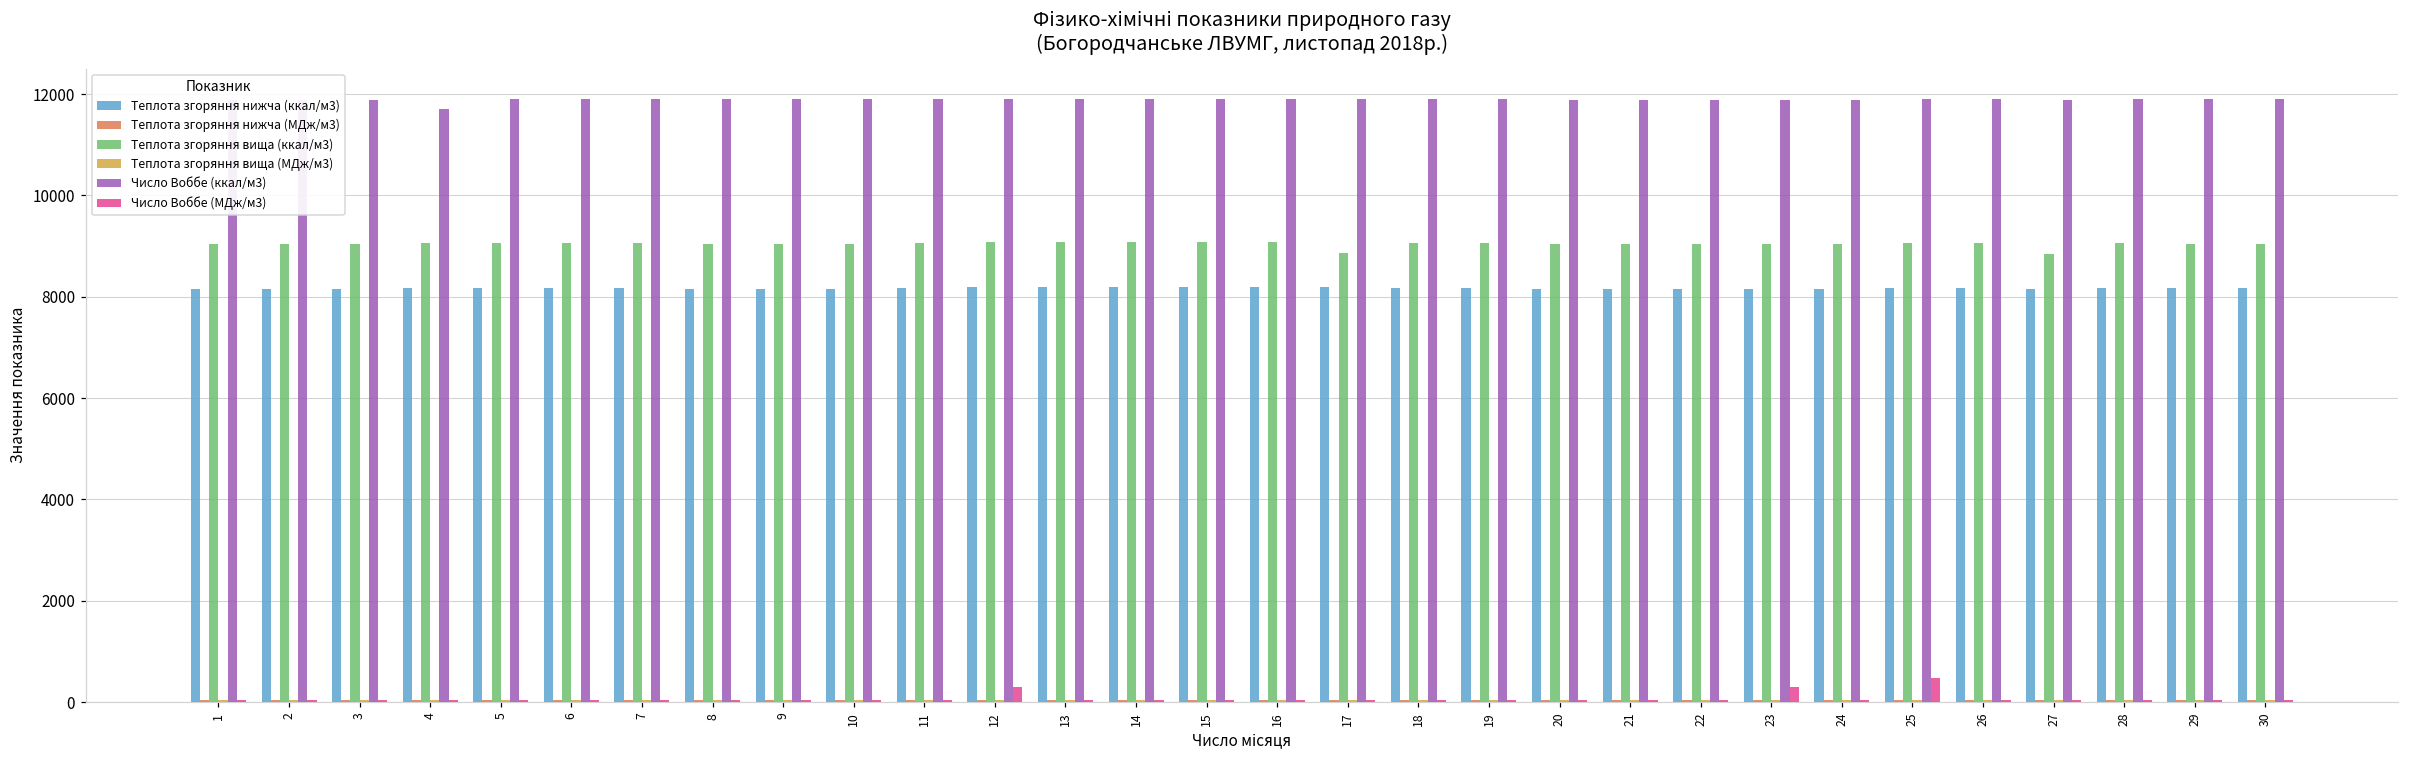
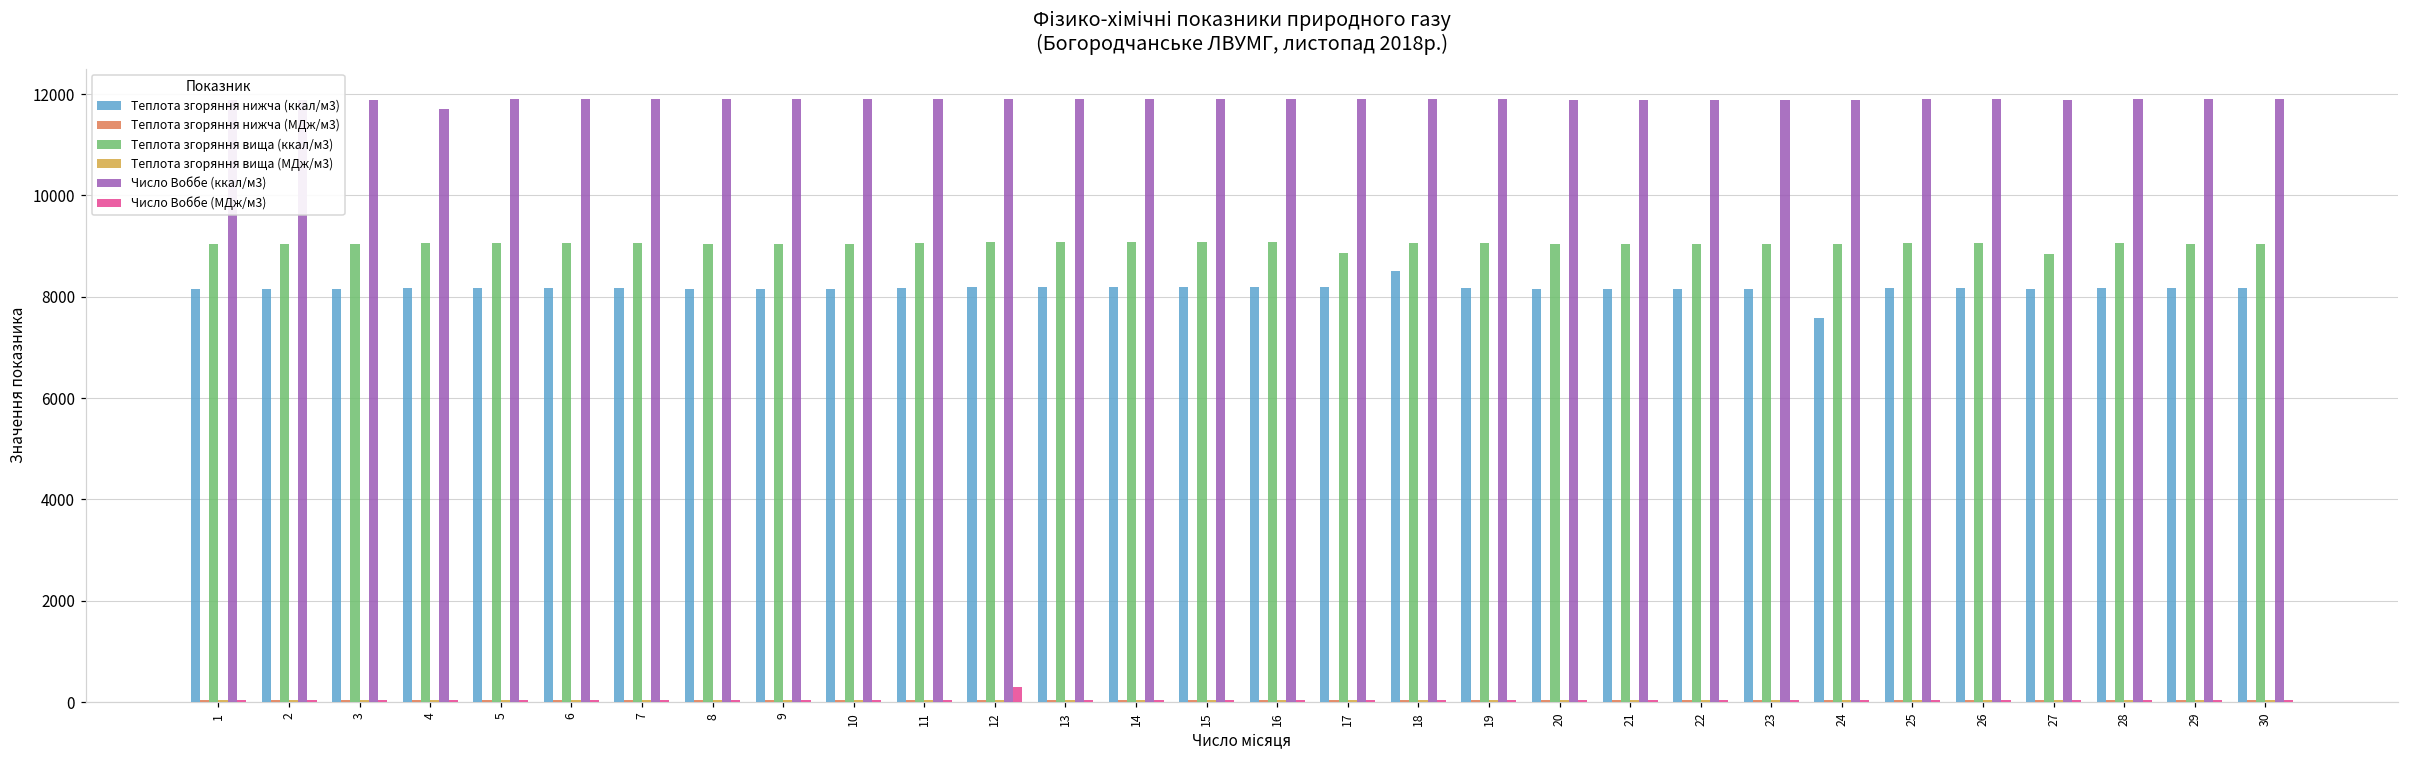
  {
    "Теплота згоряння нижча (ккал/м3)": {
      "1": 8200,
      "2": 8200,
      "3": 8200,
      "4": 8200,
      "5": 8200,
      "6": 8200,
      "7": 8200,
      "8": 8200,
      "9": 8200,
      "10": 8200,
      "11": 8200,
      "12": 8200,
      "13": 8200,
      "14": 8200,
      "15": 8200,
      "16": 8200,
      "17": 8200,
-     "18": 8200,
+     "18": 8500,
      "19": 8200,
      "20": 8200,
      "21": 8200,
      "22": 8200,
      "23": 8200,
-     "24": 8200,
+     "24": 7600,
      "25": 8200,
      "26": 8200,
      "27": 8200,
      "28": 8200,
      "29": 8200,
      "30": 8200
    },
    "Теплота згоряння вища (ккал/м3)": {
      "1": 9000,
      "2": 9000,
      "3": 9000,
      "4": 9100,
      "5": 9100,
      "6": 9100,
      "7": 9100,
      "8": 9000,
      "9": 9000,
      "10": 9000,
      "11": 9100,
      "12": 9100,
      "13": 9100,
      "14": 9100,
      "15": 9100,
      "16": 9100,
      "17": 8900,
      "18": 9100,
      "19": 9100,
      "20": 9000,
      "21": 9000,
      "22": 9000,
      "23": 9000,
      "24": 9000,
      "25": 9100,
      "26": 9100,
      "27": 8800,
      "28": 9100,
      "29": 9000,
      "30": 9000
    },
    "Число Воббе (ккал/м3)": {
      "3": 11900,
      "4": 11700,
      "5": 11900,
      "6": 11900,
      "7": 11900,
      "8": 11900,
      "9": 11900,
      "10": 11900,
      "11": 11900,
      "12": 11900,
      "13": 11900,
      "14": 11900,
      "15": 11900,
      "16": 11900,
      "17": 11900,
      "18": 11900,
      "19": 11900,
      "20": 11900,
      "21": 11900,
      "22": 11900,
      "23": 11900,
      "24": 11900,
      "25": 11900,
      "26": 11900,
      "27": 11900,
      "28": 11900,
      "29": 11900,
      "30": 11900
    },
    "Число Воббе (МДж/м3)": {
      "12": 300,
-     "23": 300,
-     "25": 500
+     "23": 0,
+     "25": 0
    }
  }
